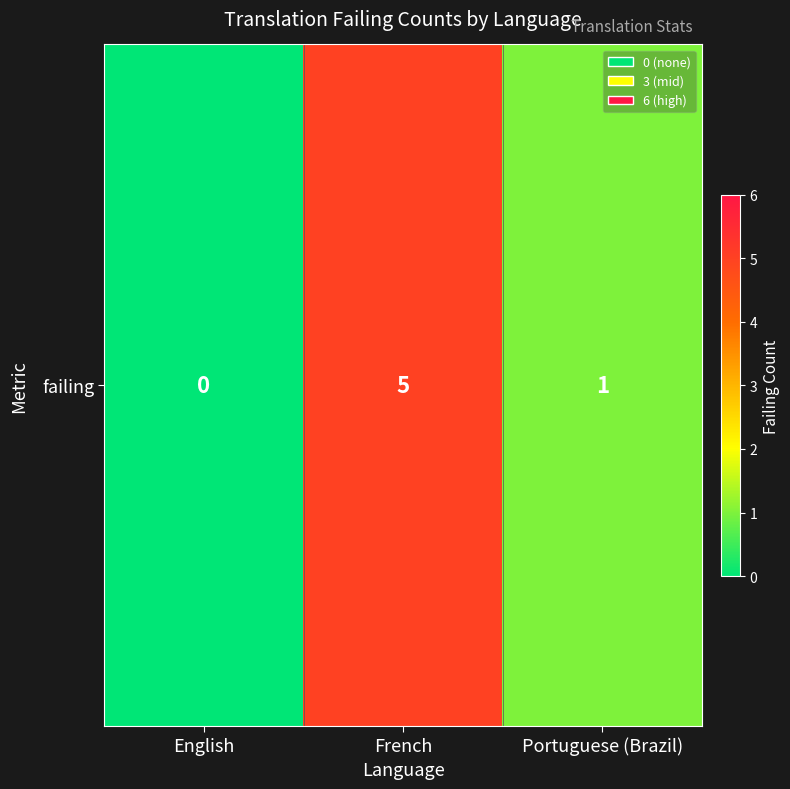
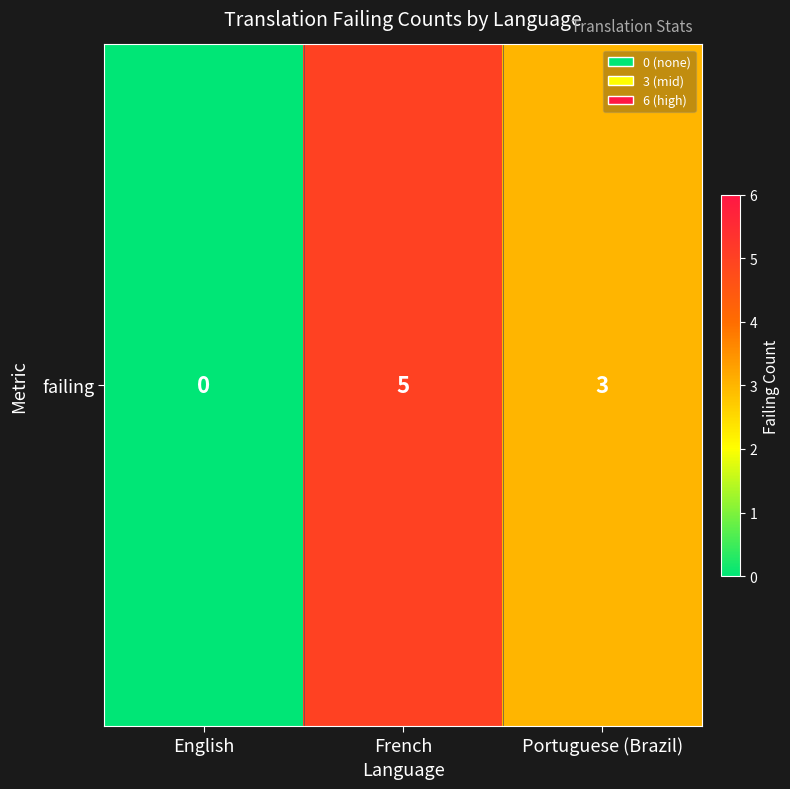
  {
    "failing": {
      "English": 0,
      "French": 5,
-     "Portuguese (Brazil)": 1
+     "Portuguese (Brazil)": 3
    }
  }
